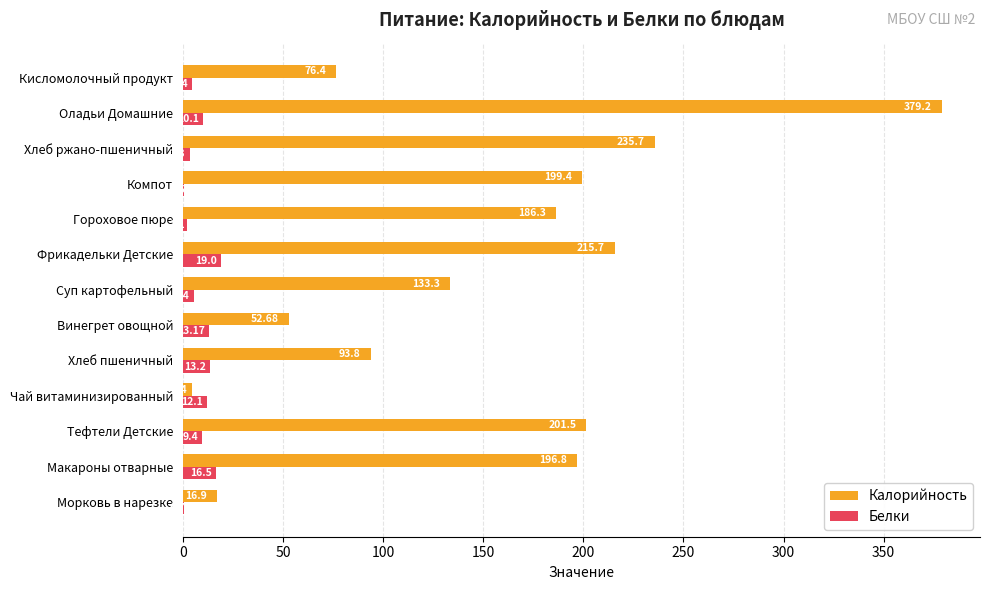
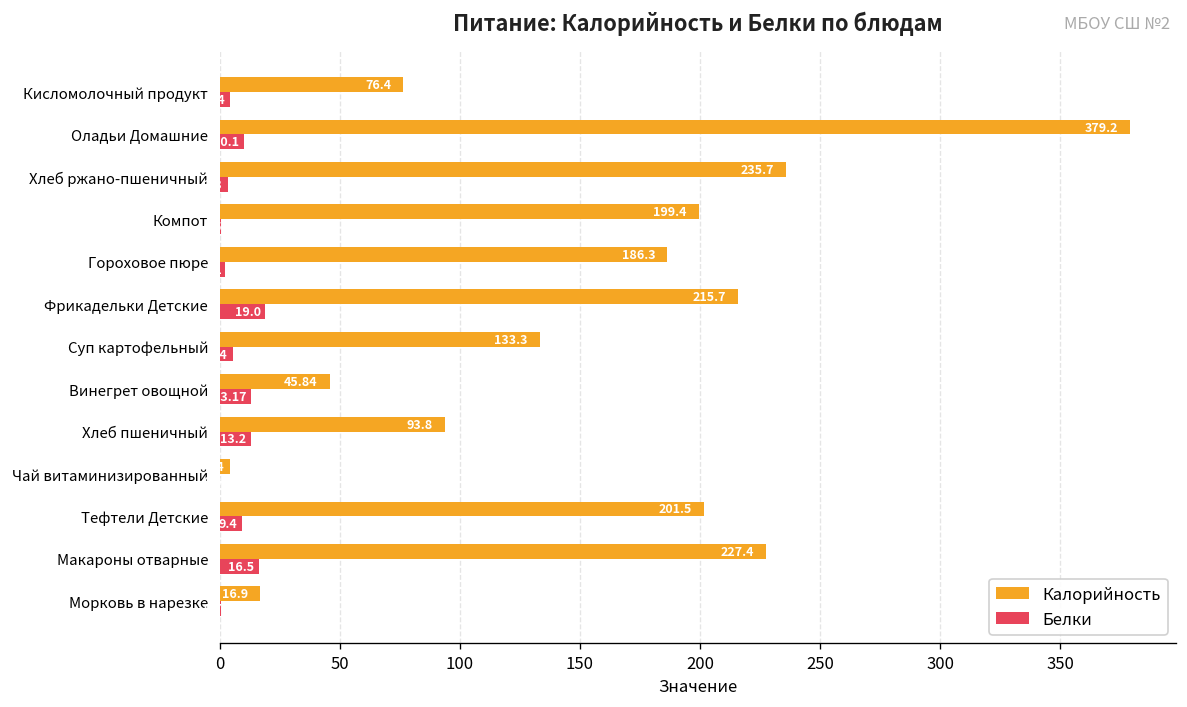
  {
    "Калорийность": {
      "Кисломолочный продукт": 76.4,
      "Оладьи Домашние": 379.2,
      "Хлеб ржано-пшеничный": 235.7,
      "Компот": 199.4,
      "Гороховое пюре": 186.3,
      "Фрикадельки Детские": 215.7,
      "Суп картофельный": 133.3,
-     "Винегрет овощной": 52.68,
+     "Винегрет овощной": 45.84,
      "Хлеб пшеничный": 93.8,
      "Тефтели Детские": 201.5,
-     "Макароны отварные": 196.8,
+     "Макароны отварные": 227.4,
      "Морковь в нарезке": 16.9
    },
    "Белки": {
      "Кисломолочный продукт": 4,
      "Хлеб ржано-пшеничный": 3,
      "Гороховое пюре": 2,
      "Суп картофельный": 5,
-     "Чай витаминизированный": 12
+     "Чай витаминизированный": 0
    }
  }
